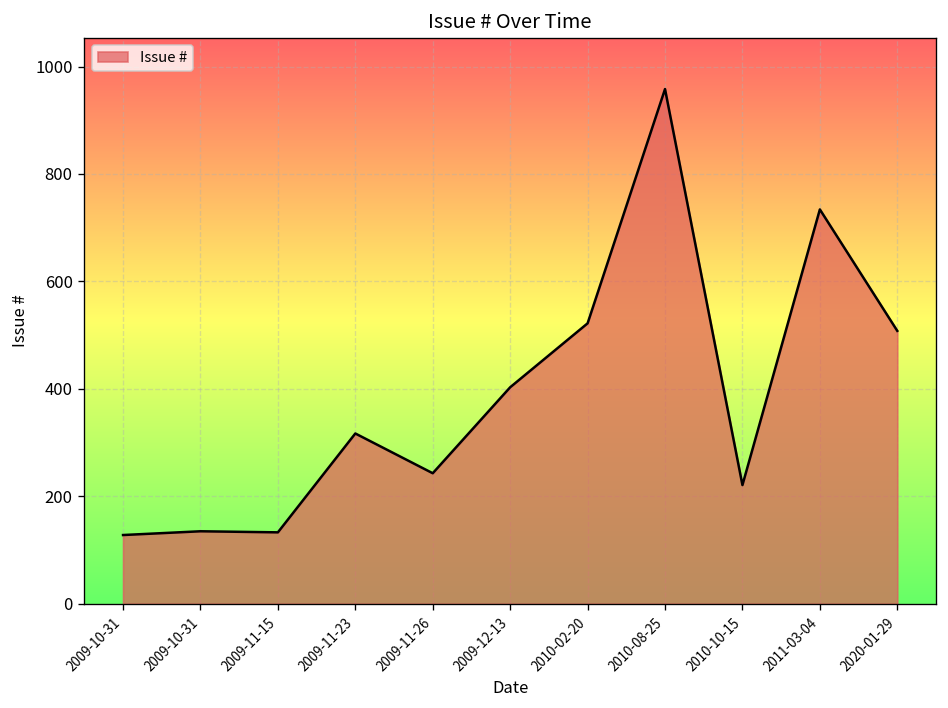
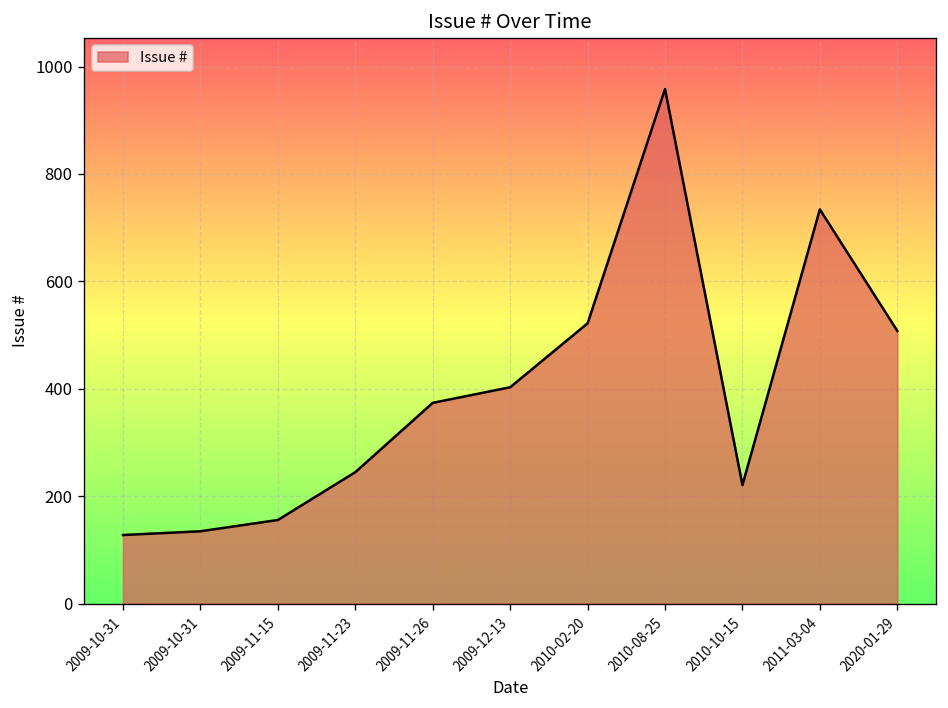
  {
-   "2009-11-15": 130,
-   "2009-11-23": 320,
-   "2009-11-26": 240,
+   "2009-11-15": 160,
+   "2009-11-23": 250,
+   "2009-11-26": 370,
    "2009-12-13": 400,
    "2010-02-20": 520,
    "2010-08-25": 960,
    "2010-10-15": 220,
    "2011-03-04": 730,
    "2020-01-29": 510
  }
